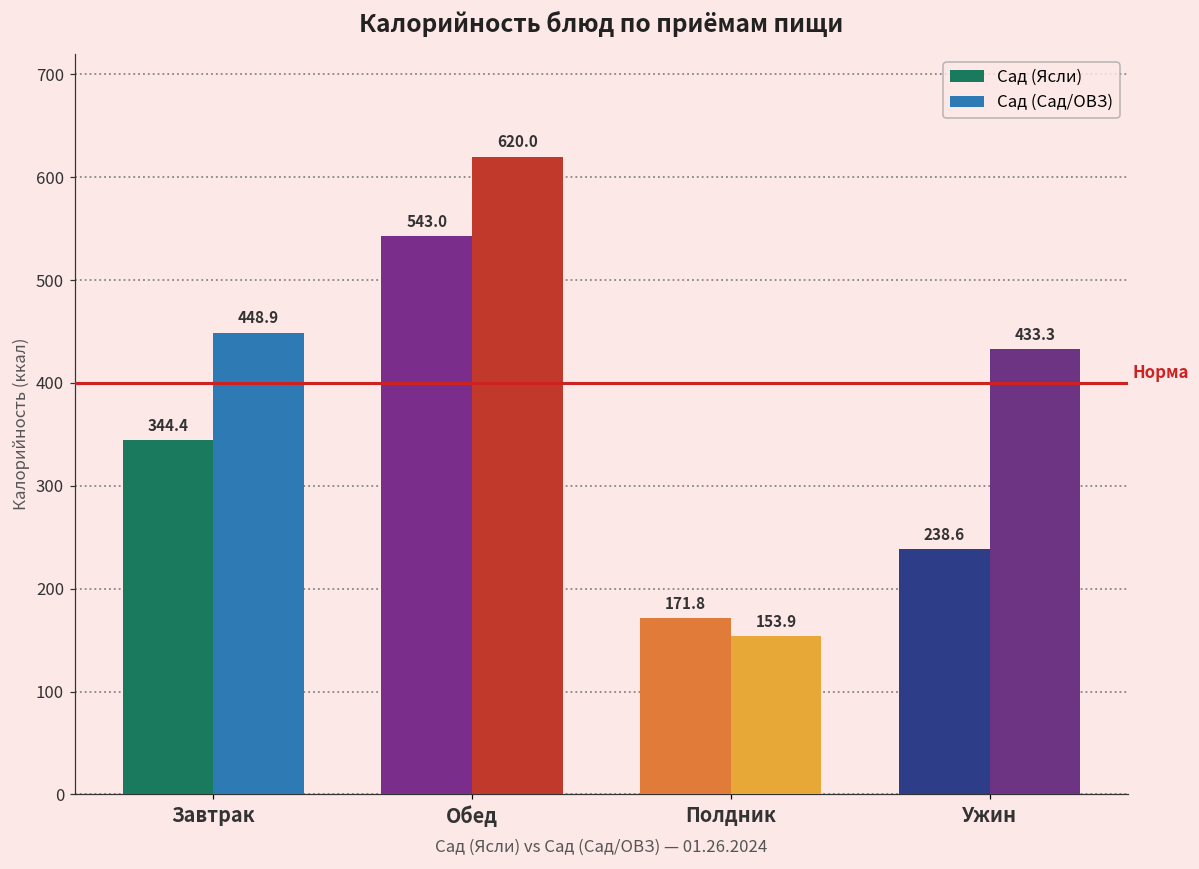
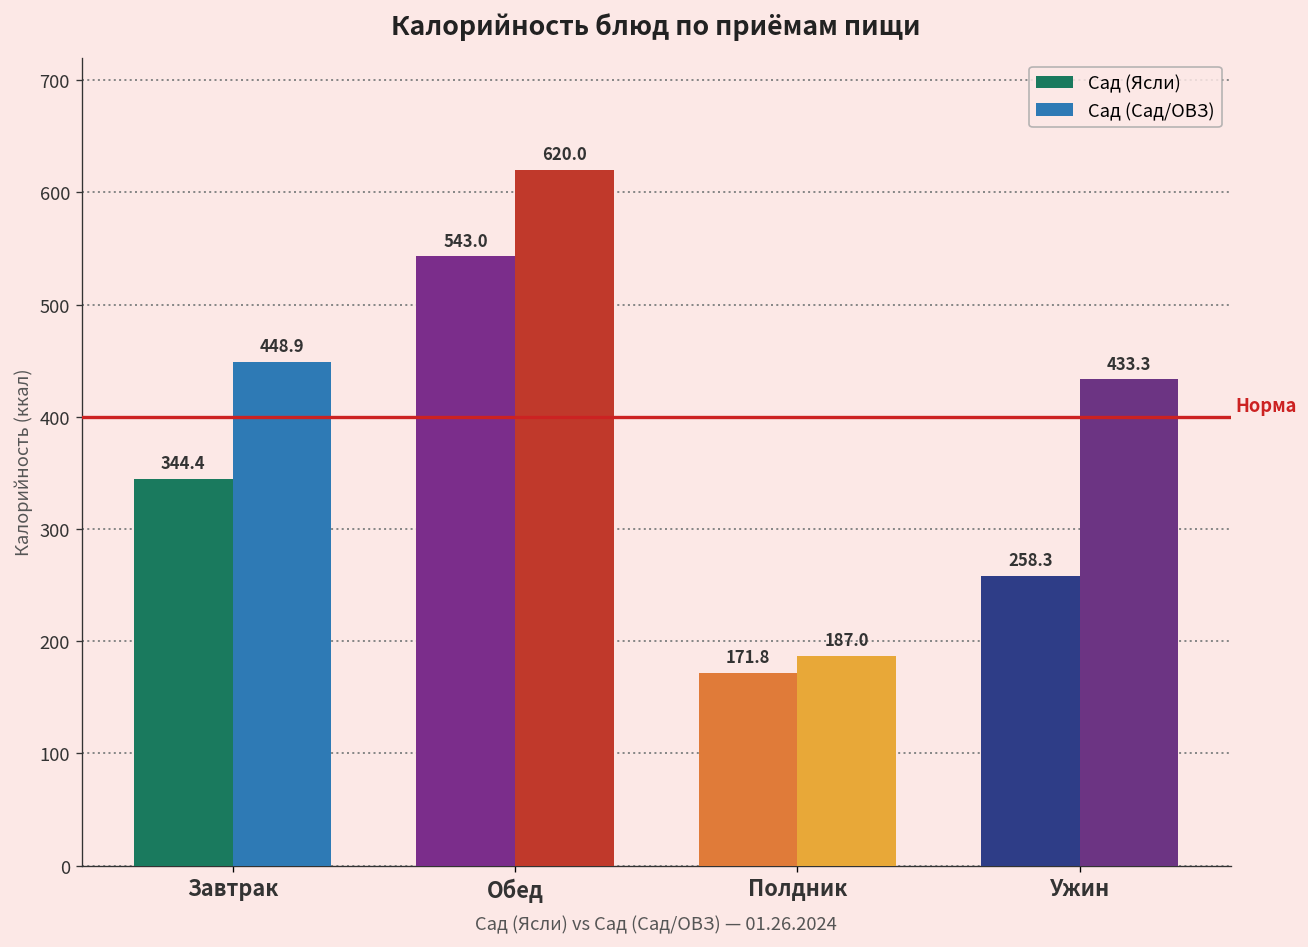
  {
    "Сад (Ясли)": {
      "Завтрак": 344.4,
      "Обед": 543.0,
      "Полдник": 171.8,
-     "Ужин": 238.6
+     "Ужин": 258.3
    },
    "Сад (Сад/ОВЗ)": {
      "Завтрак": 448.9,
      "Обед": 620.0,
-     "Полдник": 153.9,
+     "Полдник": 187.0,
      "Ужин": 433.3
    }
  }
